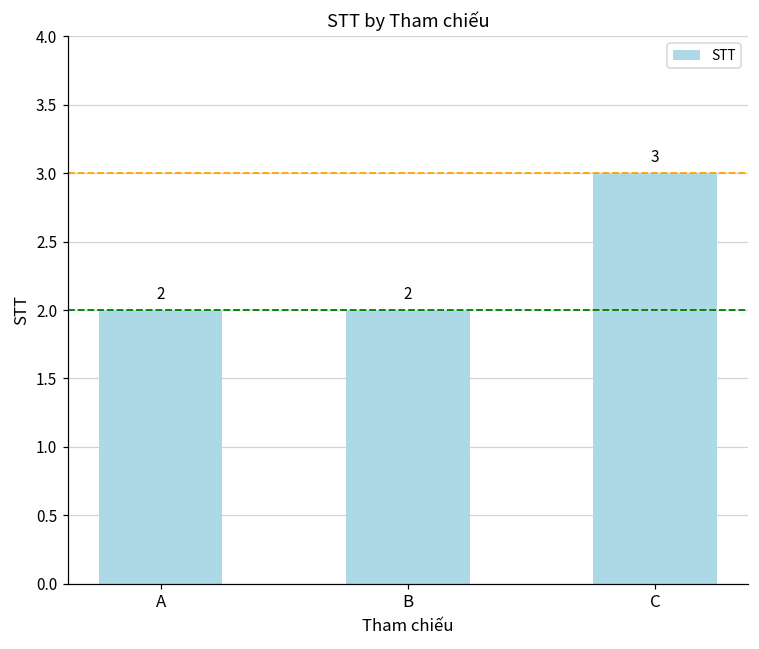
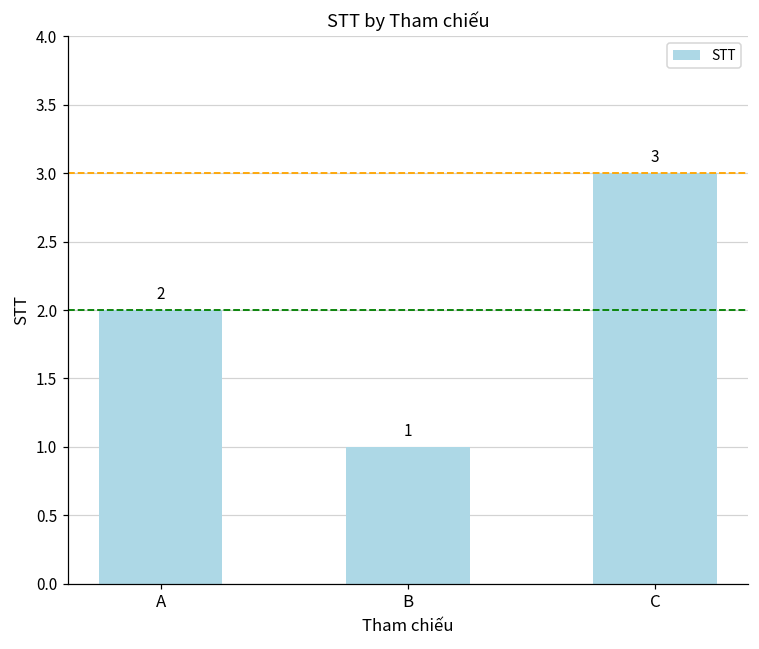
  {
    "A": 2,
-   "B": 2,
+   "B": 1,
    "C": 3
  }
